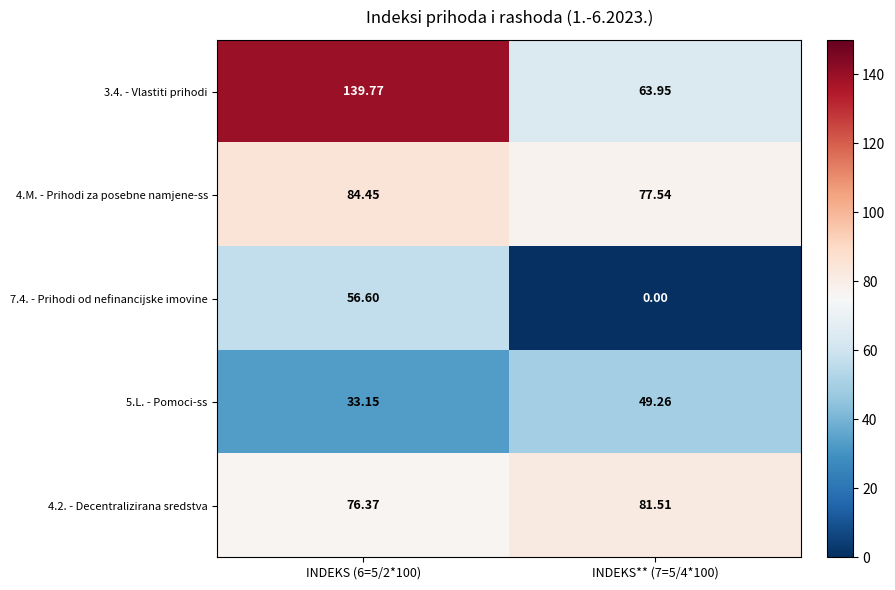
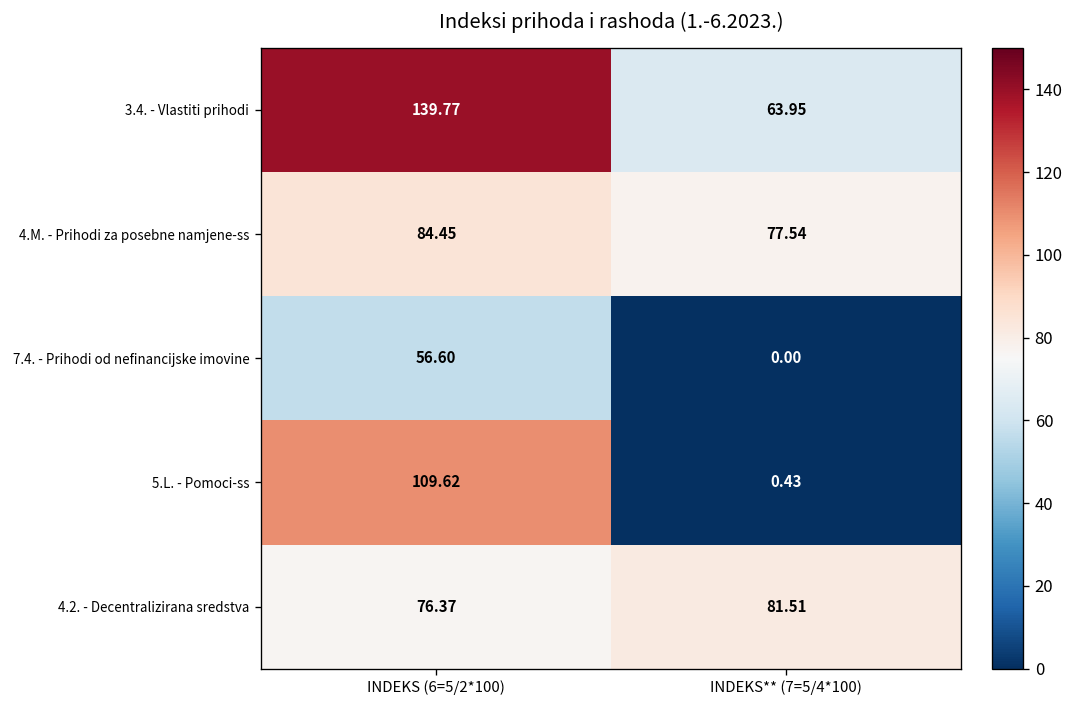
  {
    "3.4. - Vlastiti prihodi": {
      "INDEKS (6=5/2*100)": 139.77,
      "INDEKS** (7=5/4*100)": 63.95
    },
    "4.M. - Prihodi za posebne namjene-ss": {
      "INDEKS (6=5/2*100)": 84.45,
      "INDEKS** (7=5/4*100)": 77.54
    },
    "7.4. - Prihodi od nefinancijske imovine": {
      "INDEKS (6=5/2*100)": 56.60,
      "INDEKS** (7=5/4*100)": 0.00
    },
    "5.L. - Pomoci-ss": {
-     "INDEKS (6=5/2*100)": 33.15,
-     "INDEKS** (7=5/4*100)": 49.26
+     "INDEKS (6=5/2*100)": 109.62,
+     "INDEKS** (7=5/4*100)": 0.43
    },
    "4.2. - Decentralizirana sredstva": {
      "INDEKS (6=5/2*100)": 76.37,
      "INDEKS** (7=5/4*100)": 81.51
    }
  }
